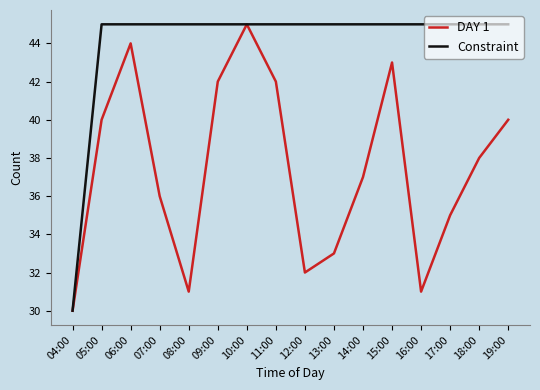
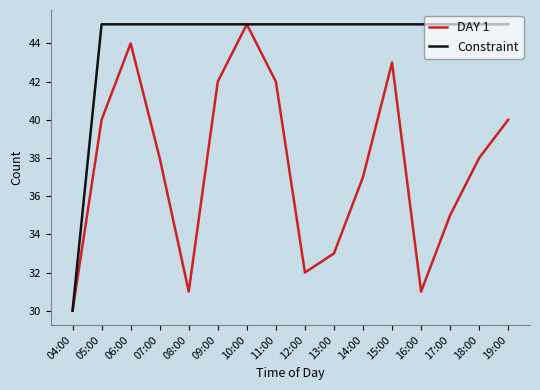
  {
    "DAY 1": {
      "05:00": 40,
      "06:00": 44,
-     "07:00": 36,
+     "07:00": 38,
      "08:00": 31,
      "09:00": 42,
      "11:00": 42,
      "12:00": 32,
      "13:00": 33,
      "14:00": 37,
      "15:00": 43,
      "16:00": 31,
      "17:00": 35,
      "18:00": 38,
      "19:00": 40
    },
    "Constraint": {
      "05:00": 45,
      "06:00": 45,
      "07:00": 45,
      "08:00": 45,
      "09:00": 45,
      "11:00": 45,
      "12:00": 45,
      "13:00": 45,
      "14:00": 45,
      "15:00": 45,
      "16:00": 45
    }
  }
